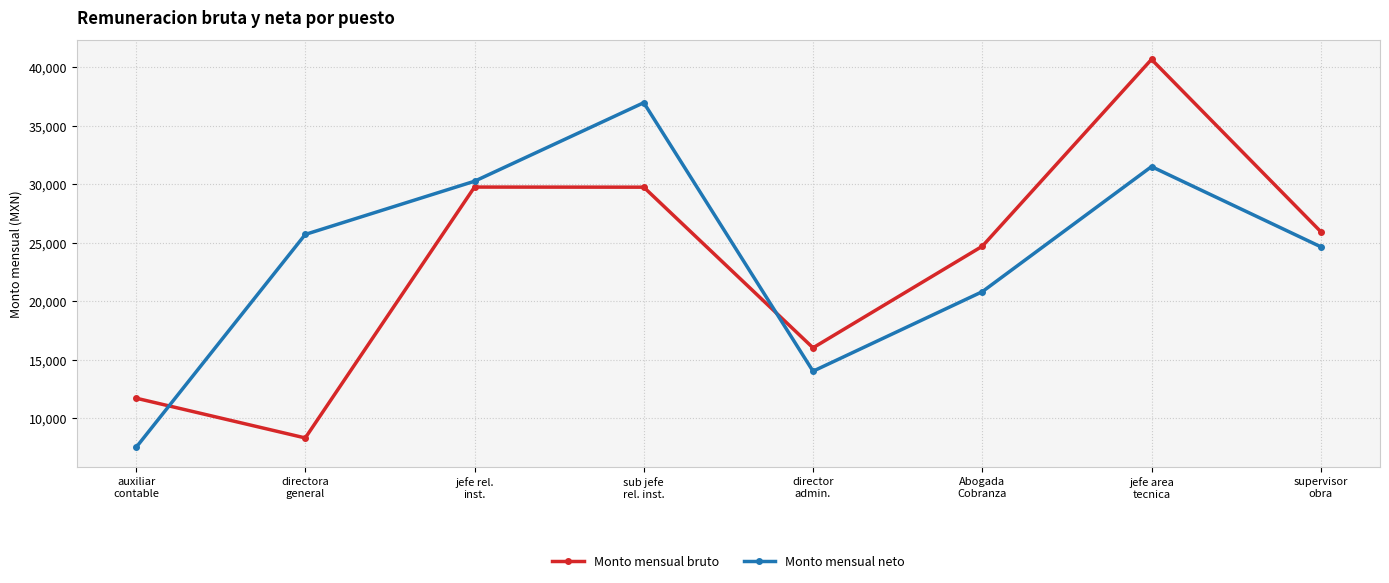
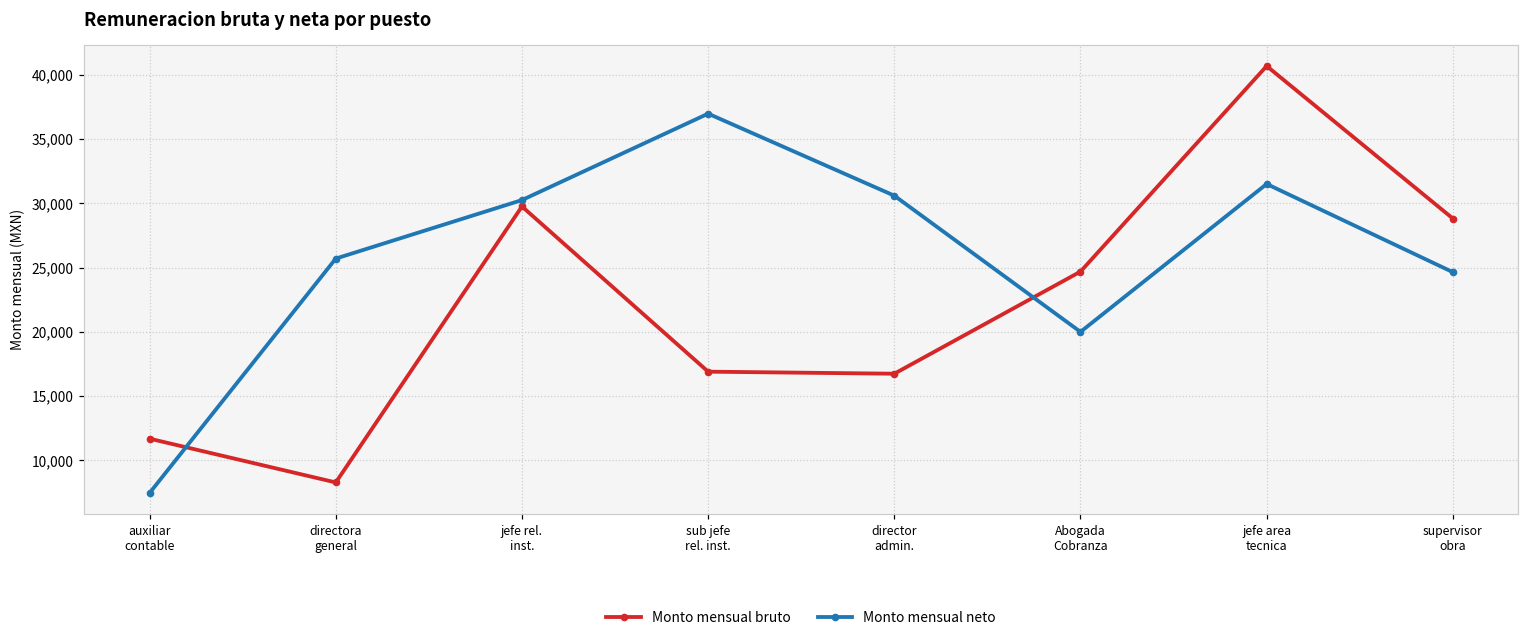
  {
    "Monto mensual bruto": {
      "auxiliar contable": "11,700",
      "directora general": "8,300",
      "jefe rel. inst.": "29,800",
-     "sub jefe rel. inst.": "29,700",
-     "director admin.": "16,000",
+     "sub jefe rel. inst.": "16,900",
+     "director admin.": "16,700",
      "Abogada Cobranza": "24,700",
      "jefe area tecnica": "40,700",
-     "supervisor obra": "25,900"
+     "supervisor obra": "28,800"
    },
    "Monto mensual neto": {
      "auxiliar contable": "7,500",
      "directora general": "25,700",
      "jefe rel. inst.": "30,300",
      "sub jefe rel. inst.": "37,000",
-     "director admin.": "14,000",
-     "Abogada Cobranza": "20,800",
+     "director admin.": "30,600",
+     "Abogada Cobranza": "20,000",
      "jefe area tecnica": "31,500",
      "supervisor obra": "24,600"
    }
  }
